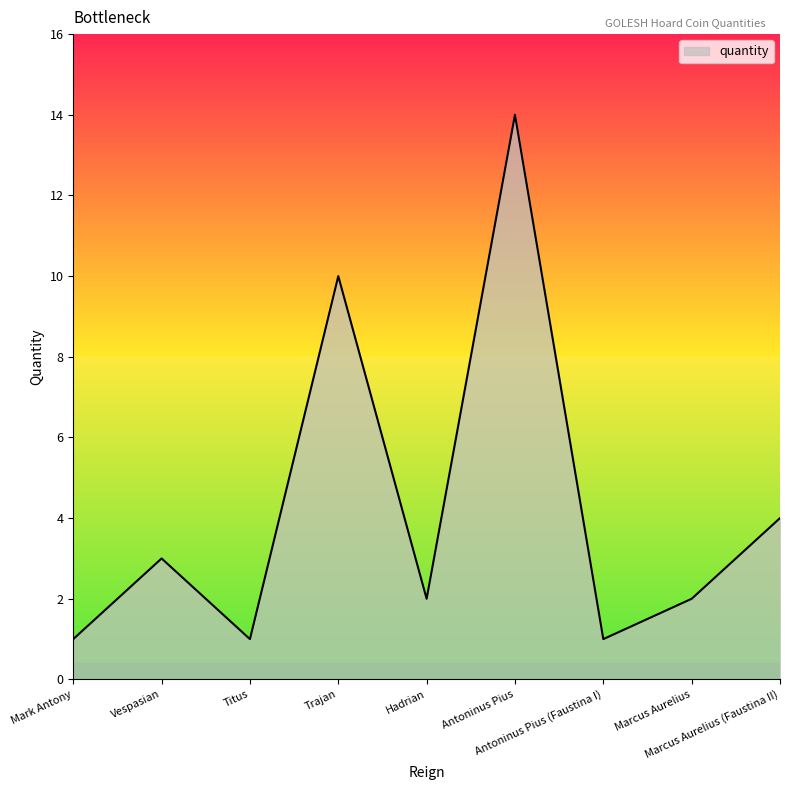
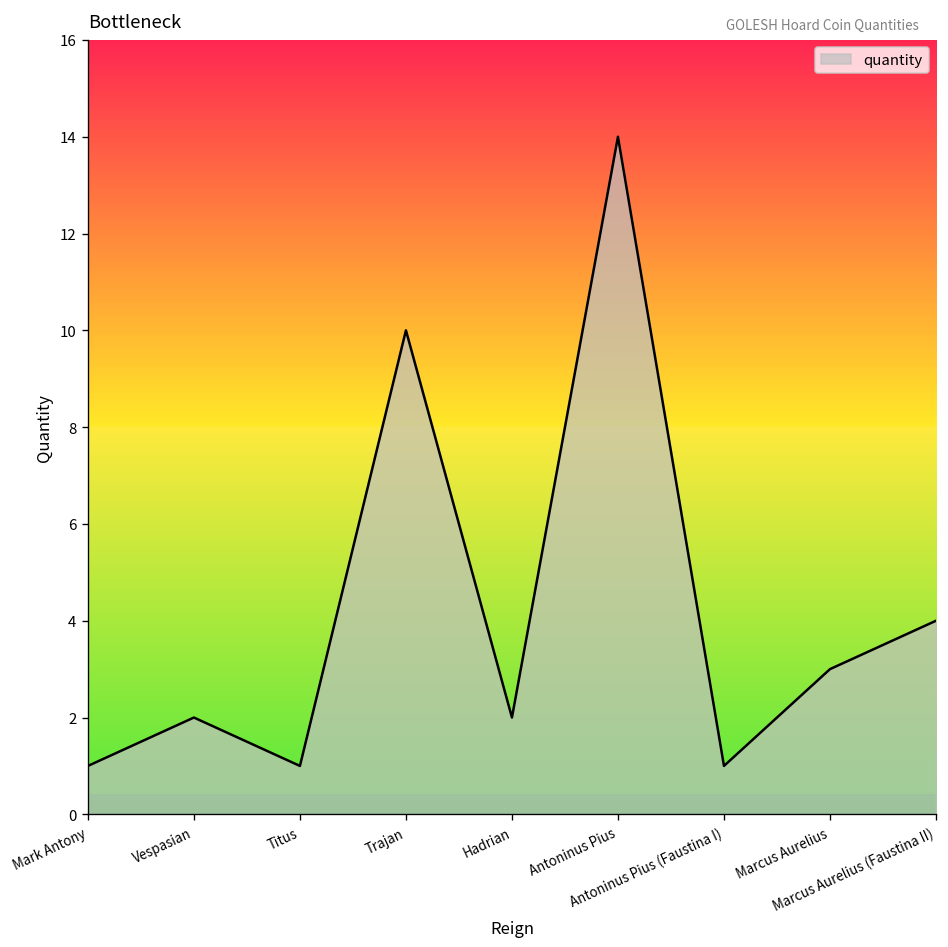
  {
    "Mark Antony": 1,
-   "Vespasian": 3,
+   "Vespasian": 2,
    "Titus": 1,
    "Trajan": 10,
    "Hadrian": 2,
    "Antoninus Pius": 14,
    "Antoninus Pius (Faustina I)": 1,
-   "Marcus Aurelius": 2,
+   "Marcus Aurelius": 3,
    "Marcus Aurelius (Faustina II)": 4
  }
